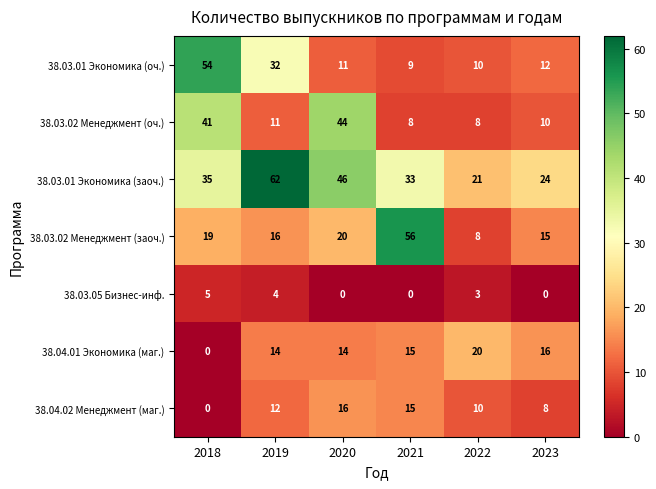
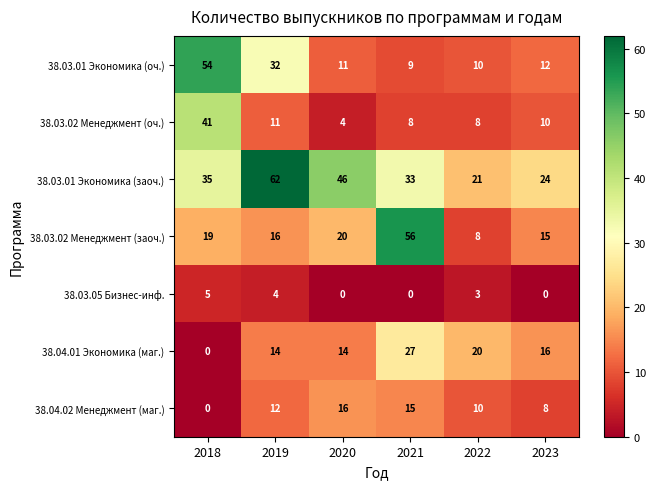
  {
    "38.03.01 Экономика (оч.)": {
      "2018": 54,
      "2019": 32,
      "2020": 11,
      "2021": 9,
      "2022": 10,
      "2023": 12
    },
    "38.03.02 Менеджмент (оч.)": {
      "2018": 41,
      "2019": 11,
-     "2020": 44,
+     "2020": 4,
      "2021": 8,
      "2022": 8,
      "2023": 10
    },
    "38.03.01 Экономика (заоч.)": {
      "2018": 35,
      "2019": 62,
      "2020": 46,
      "2021": 33,
      "2022": 21,
      "2023": 24
    },
    "38.03.02 Менеджмент (заоч.)": {
      "2018": 19,
      "2019": 16,
      "2020": 20,
      "2021": 56,
      "2022": 8,
      "2023": 15
    },
    "38.03.05 Бизнес-инф.": {
      "2018": 5,
      "2019": 4,
      "2020": 0,
      "2021": 0,
      "2022": 3,
      "2023": 0
    },
    "38.04.01 Экономика (маг.)": {
      "2018": 0,
      "2019": 14,
      "2020": 14,
-     "2021": 15,
+     "2021": 27,
      "2022": 20,
      "2023": 16
    },
    "38.04.02 Менеджмент (маг.)": {
      "2018": 0,
      "2019": 12,
      "2020": 16,
      "2021": 15,
      "2022": 10,
      "2023": 8
    }
  }
